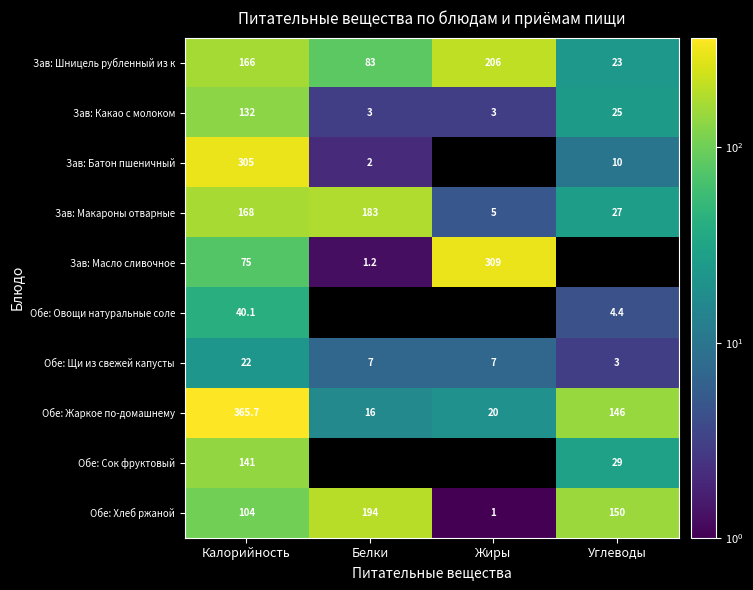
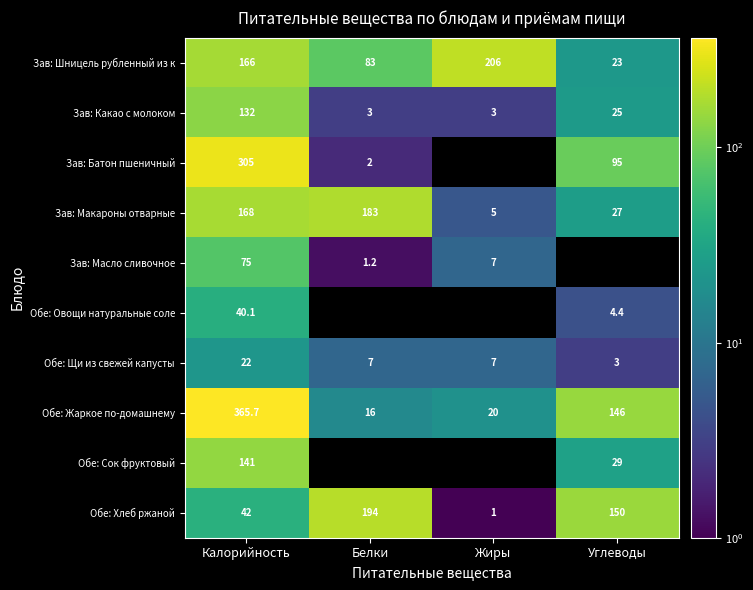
  {
    "Зав: Шницель рубленный из к": {
      "Калорийность": 166,
      "Белки": 83,
      "Жиры": 206,
      "Углеводы": 23
    },
    "Зав: Какао с молоком": {
      "Калорийность": 132,
      "Белки": 3,
      "Жиры": 3,
      "Углеводы": 25
    },
    "Зав: Батон пшеничный": {
      "Калорийность": 305,
      "Белки": 2,
-     "Углеводы": 10
+     "Углеводы": 95
    },
    "Зав: Макароны отварные": {
      "Калорийность": 168,
      "Белки": 183,
      "Жиры": 5,
      "Углеводы": 27
    },
    "Зав: Масло сливочное": {
      "Калорийность": 75,
      "Белки": 1.2,
-     "Жиры": 309
+     "Жиры": 7
    },
    "Обе: Овощи натуральные соле": {
      "Калорийность": 40.1,
      "Углеводы": 4.4
    },
    "Обе: Щи из свежей капусты": {
      "Калорийность": 22,
      "Белки": 7,
      "Жиры": 7,
      "Углеводы": 3
    },
    "Обе: Жаркое по-домашнему": {
      "Калорийность": 365.7,
      "Белки": 16,
      "Жиры": 20,
      "Углеводы": 146
    },
    "Обе: Сок фруктовый": {
      "Калорийность": 141,
      "Углеводы": 29
    },
    "Обе: Хлеб ржаной": {
-     "Калорийность": 104,
+     "Калорийность": 42,
      "Белки": 194,
      "Жиры": 1,
      "Углеводы": 150
    }
  }
